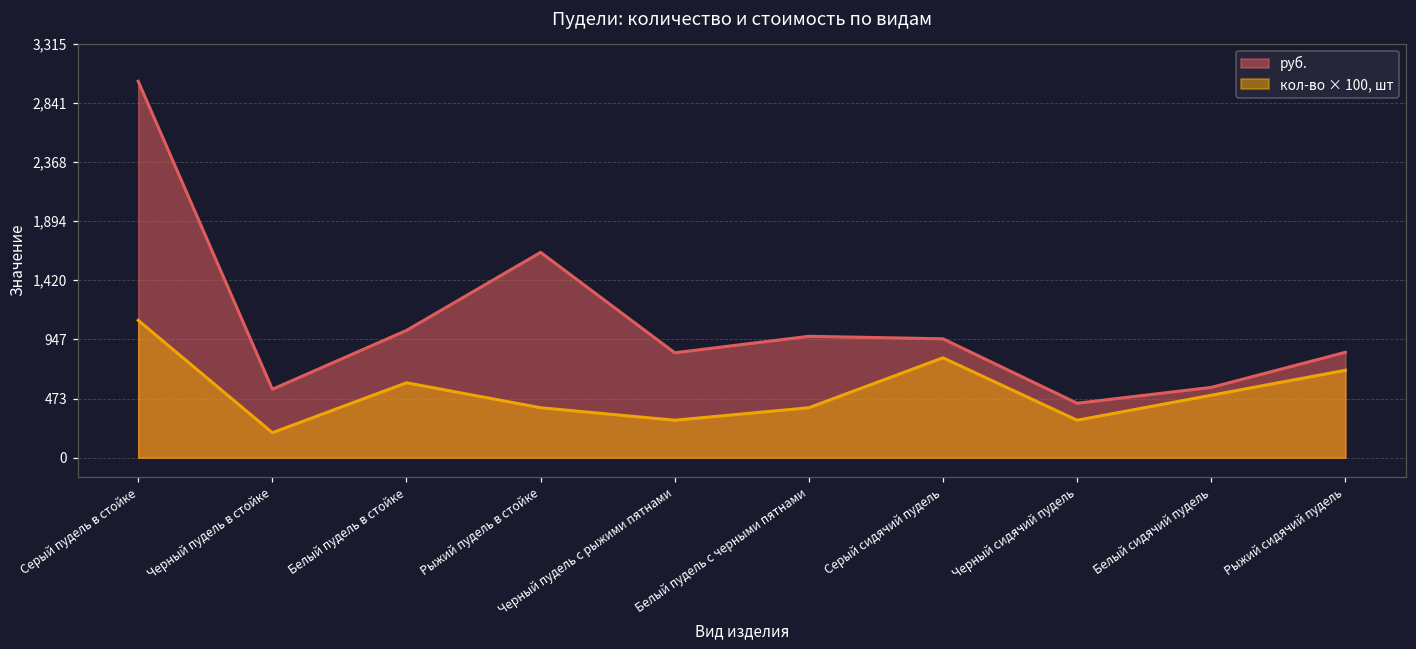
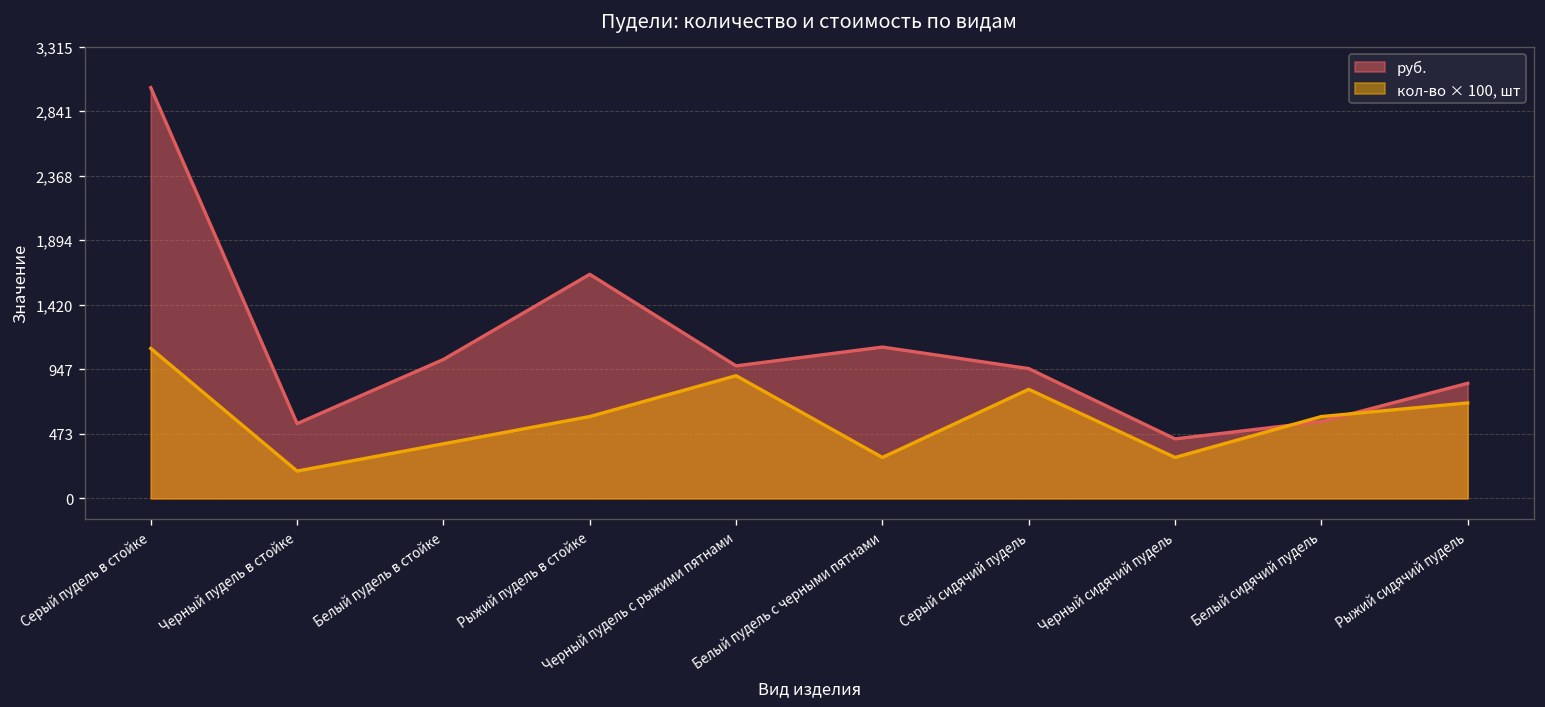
  {
    "руб.": {
      "Серый пудель в стойке": "3,010",
      "Черный пудель в стойке": "550",
      "Белый пудель в стойке": "1,020",
      "Рыжий пудель в стойке": "1,640",
-     "Черный пудель с рыжими пятнами": "840",
-     "Белый пудель с черными пятнами": "970",
+     "Черный пудель с рыжими пятнами": "970",
+     "Белый пудель с черными пятнами": "1,110",
      "Серый сидячий пудель": "950",
      "Черный сидячий пудель": "440",
      "Белый сидячий пудель": "560",
      "Рыжий сидячий пудель": "840"
    },
    "кол-во × 100, шт": {
      "Серый пудель в стойке": "1,100",
      "Черный пудель в стойке": "200",
-     "Белый пудель в стойке": "600",
-     "Рыжий пудель в стойке": "400",
-     "Черный пудель с рыжими пятнами": "300",
-     "Белый пудель с черными пятнами": "400",
+     "Белый пудель в стойке": "400",
+     "Рыжий пудель в стойке": "600",
+     "Черный пудель с рыжими пятнами": "900",
+     "Белый пудель с черными пятнами": "300",
      "Серый сидячий пудель": "800",
      "Черный сидячий пудель": "300",
-     "Белый сидячий пудель": "500",
+     "Белый сидячий пудель": "600",
      "Рыжий сидячий пудель": "700"
    }
  }
